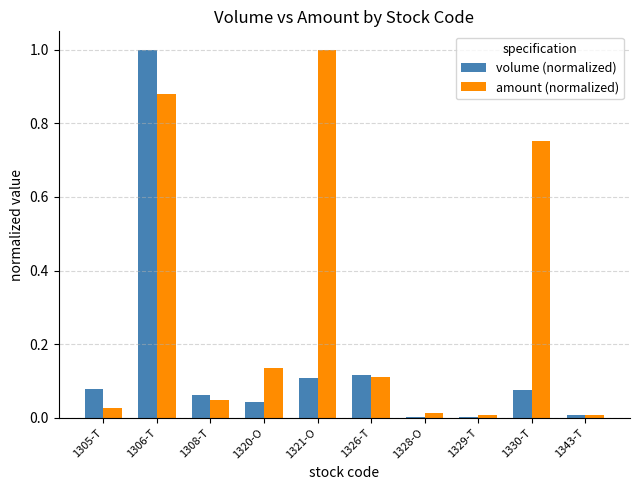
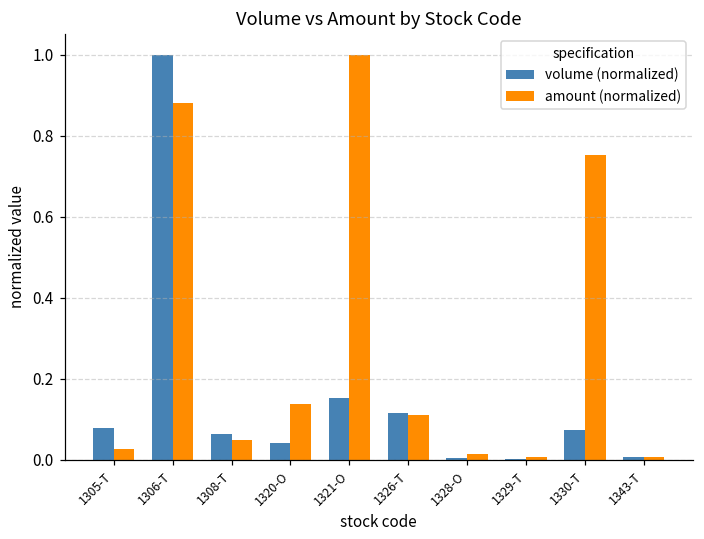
  {
    "volume (normalized)": {
      "1305-T": 0.08,
      "1306-T": 1.00,
      "1308-T": 0.06,
      "1320-O": 0.04,
-     "1321-O": 0.11,
+     "1321-O": 0.15,
      "1326-T": 0.12,
      "1330-T": 0.07
    },
    "amount (normalized)": {
      "1305-T": 0.03,
      "1306-T": 0.88,
      "1308-T": 0.05,
      "1320-O": 0.14,
      "1321-O": 1.00,
      "1326-T": 0.11,
      "1328-O": 0.01,
      "1329-T": 0.01,
      "1330-T": 0.75,
      "1343-T": 0.01
    }
  }
